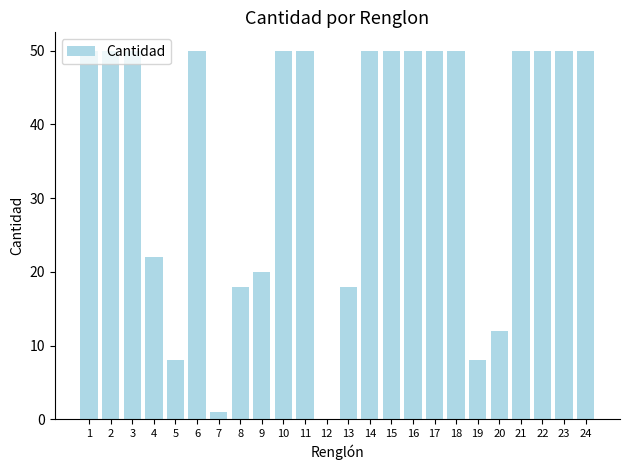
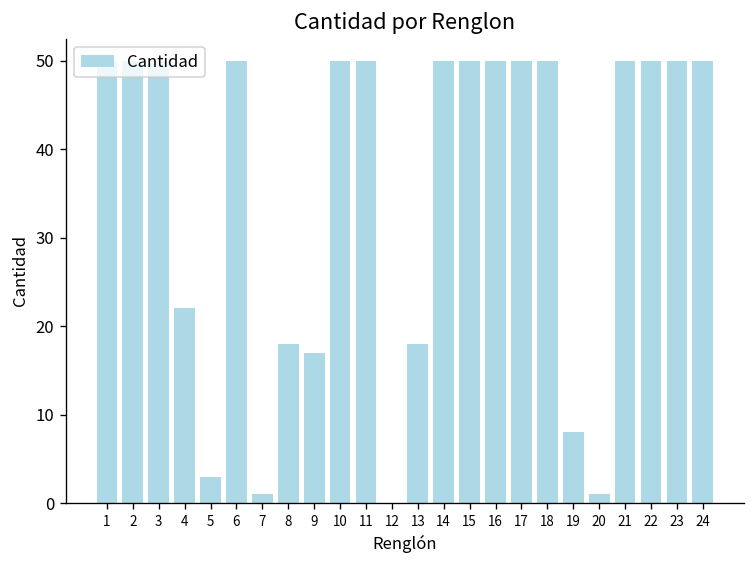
  {
    "4": 22,
-   "5": 8,
+   "5": 3,
    "6": 50,
    "7": 1,
    "8": 18,
-   "9": 20,
+   "9": 17,
    "10": 50,
    "11": 50,
    "12": 0,
    "13": 18,
    "14": 50,
    "15": 50,
    "16": 50,
    "17": 50,
    "18": 50,
    "19": 8,
-   "20": 12,
+   "20": 1,
    "21": 50,
    "22": 50,
    "23": 50,
    "24": 50
  }
